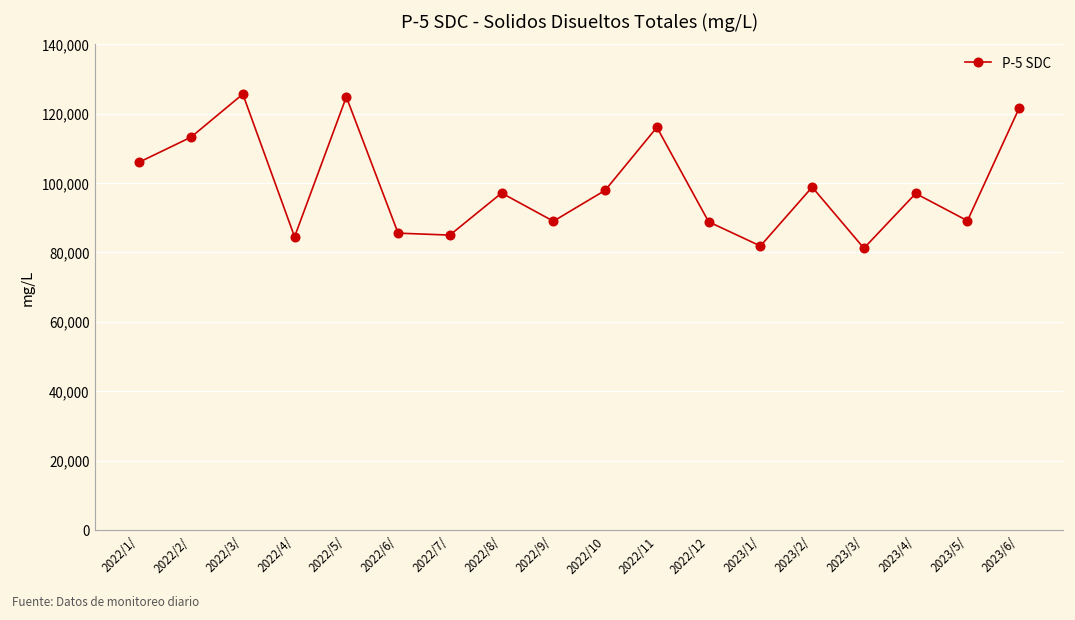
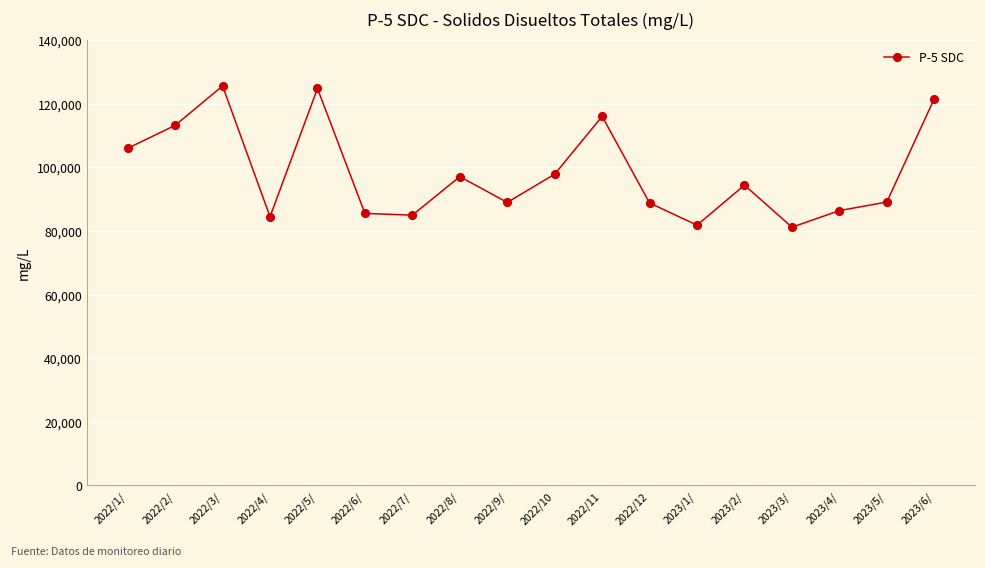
  {
    "2022/1/": "106,000",
    "2022/2/": "113,000",
    "2022/3/": "126,000",
    "2022/4/": "84,000",
    "2022/5/": "125,000",
    "2022/6/": "86,000",
    "2022/7/": "85,000",
    "2022/8/": "97,000",
    "2022/9/": "89,000",
    "2022/10": "98,000",
    "2022/11": "116,000",
    "2022/12": "89,000",
    "2023/1/": "82,000",
-   "2023/2/": "99,000",
+   "2023/2/": "94,000",
    "2023/3/": "81,000",
-   "2023/4/": "97,000",
+   "2023/4/": "86,000",
    "2023/5/": "89,000",
    "2023/6/": "122,000"
  }
